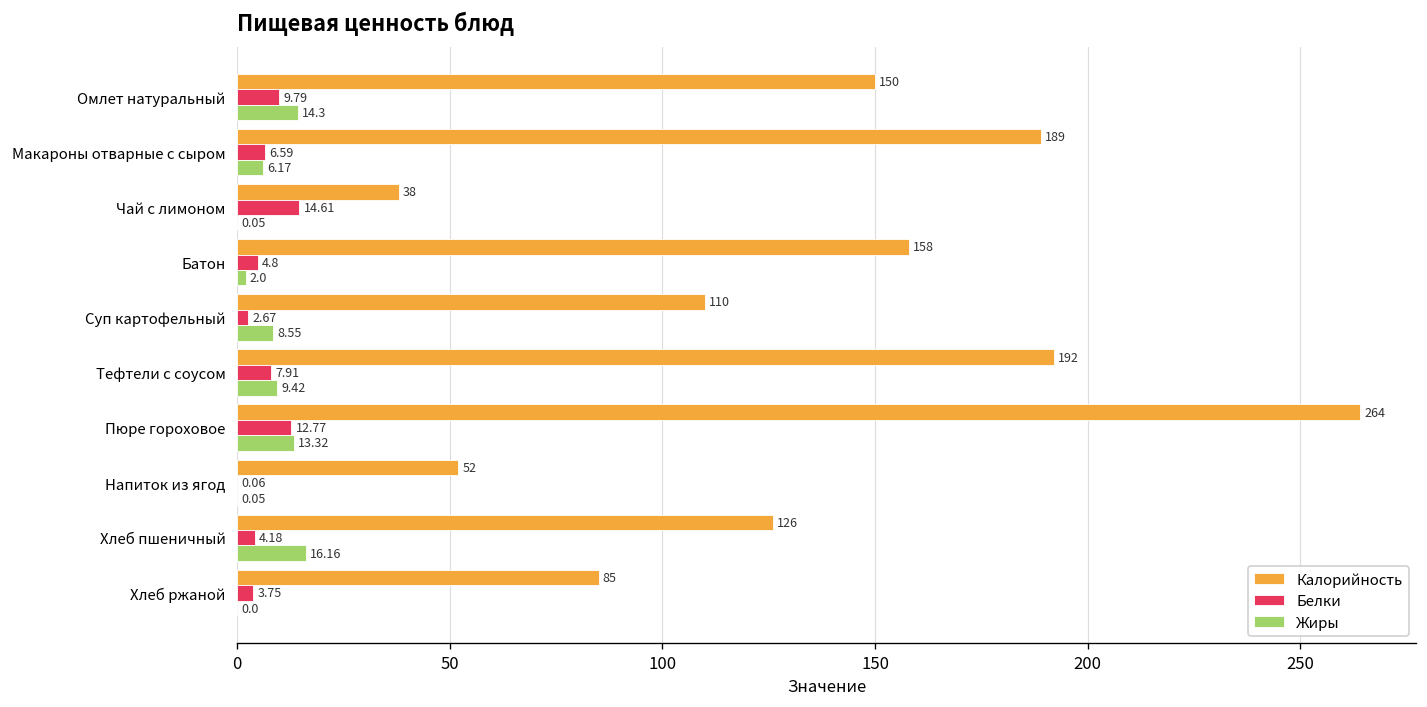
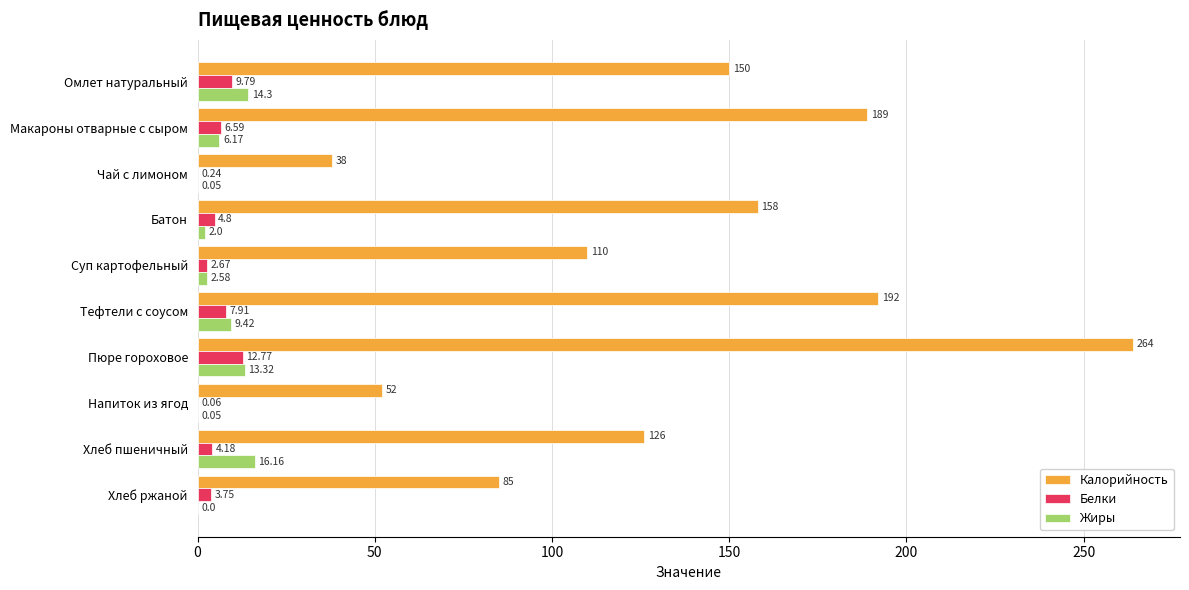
  {
    "Калорийность": {
      "Омлет натуральный": 150,
      "Макароны отварные с сыром": 189,
      "Чай с лимоном": 38,
      "Батон": 158,
      "Суп картофельный": 110,
      "Тефтели с соусом": 192,
      "Пюре гороховое": 264,
      "Напиток из ягод": 52,
      "Хлеб пшеничный": 126,
      "Хлеб ржаной": 85
    },
    "Белки": {
      "Омлет натуральный": 9.79,
      "Макароны отварные с сыром": 6.59,
-     "Чай с лимоном": 14.61,
+     "Чай с лимоном": 0.24,
      "Батон": 4.8,
      "Суп картофельный": 2.67,
      "Тефтели с соусом": 7.91,
      "Пюре гороховое": 12.77,
      "Напиток из ягод": 0.06,
      "Хлеб пшеничный": 4.18,
      "Хлеб ржаной": 3.75
    },
    "Жиры": {
      "Омлет натуральный": 14.3,
      "Макароны отварные с сыром": 6.17,
      "Чай с лимоном": 0.05,
      "Батон": 2.0,
-     "Суп картофельный": 8.55,
+     "Суп картофельный": 2.58,
      "Тефтели с соусом": 9.42,
      "Пюре гороховое": 13.32,
      "Напиток из ягод": 0.05,
      "Хлеб пшеничный": 16.16,
      "Хлеб ржаной": 0.0
    }
  }
